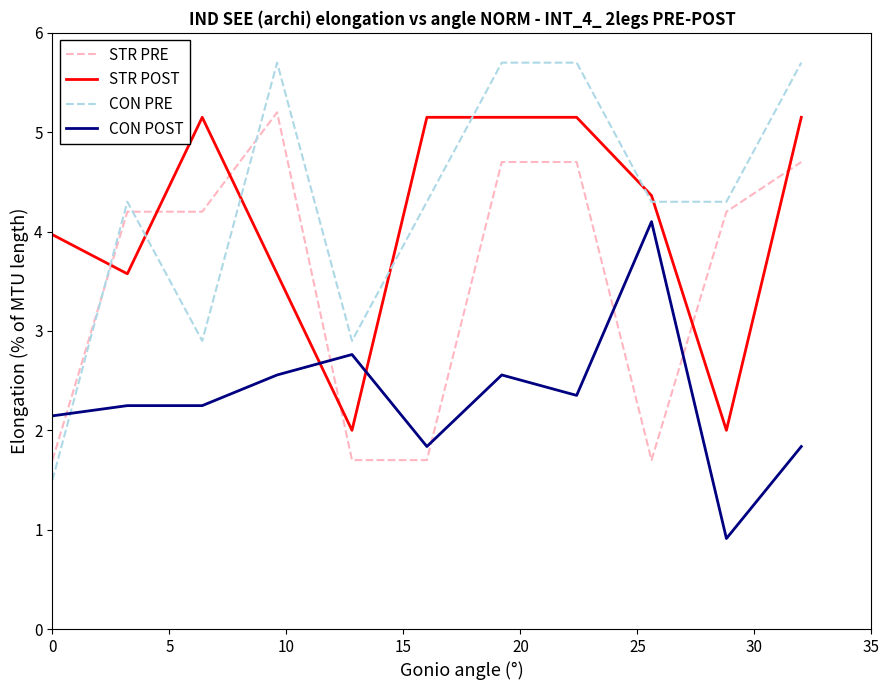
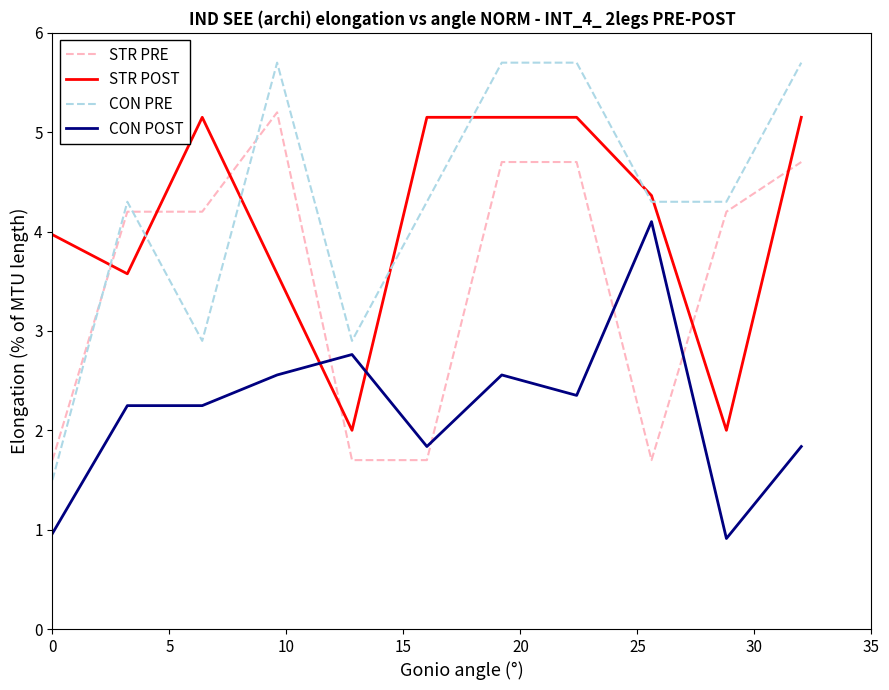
  {
    "STR PRE": {
      "0": 1.7
    },
    "STR POST": {
      "0": 4.0
    },
    "CON PRE": {
      "0": 1.5
    },
    "CON POST": {
-     "0": 2.1
+     "0": 1.0
    }
  }
